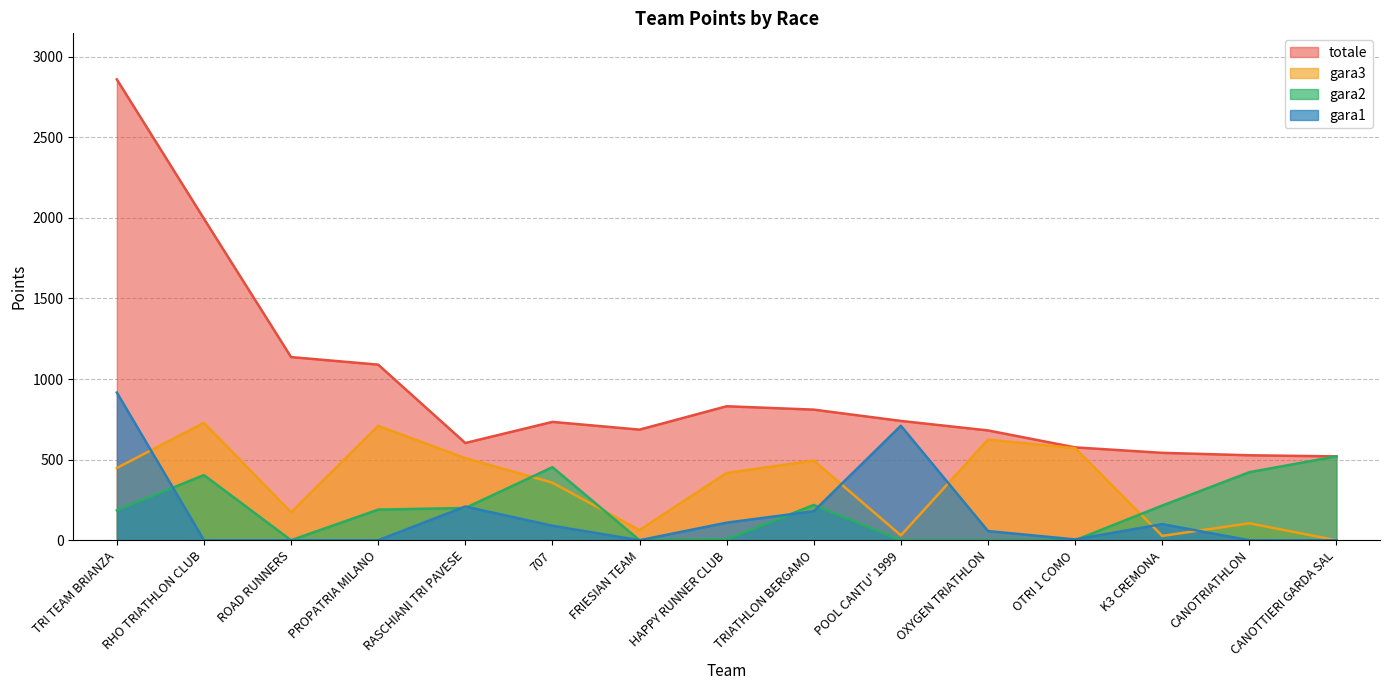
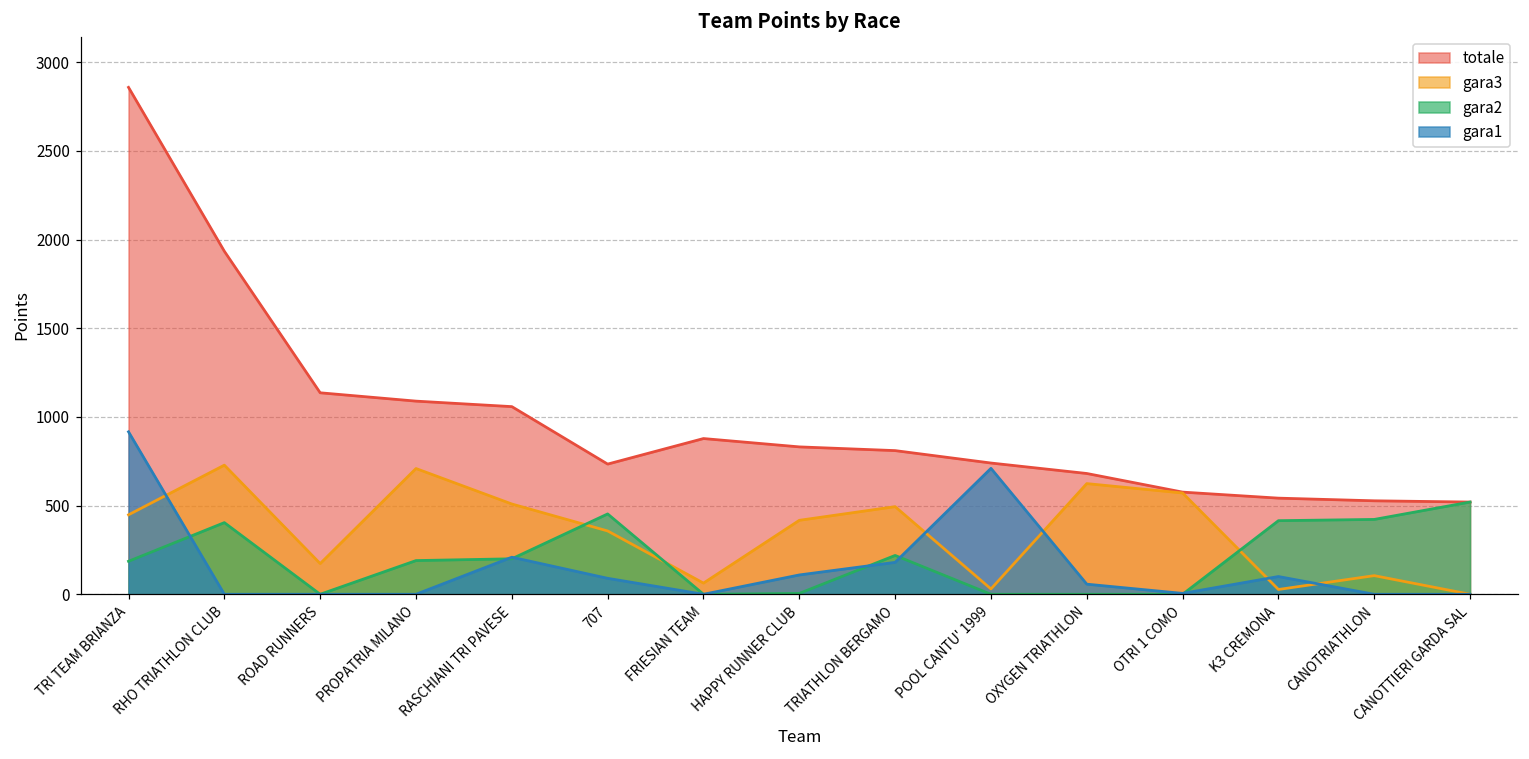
  {
    "totale": {
      "TRI TEAM BRIANZA": 2860,
-     "RHO TRIATHLON CLUB": 1990,
+     "RHO TRIATHLON CLUB": 1930,
      "ROAD RUNNERS": 1140,
      "PROPATRIA MILANO": 1090,
-     "RASCHIANI TRI PAVESE": 600,
+     "RASCHIANI TRI PAVESE": 1060,
      "707": 730,
-     "FRIESIAN TEAM": 690,
+     "FRIESIAN TEAM": 880,
      "HAPPY RUNNER CLUB": 830,
      "TRIATHLON BERGAMO": 810,
      "POOL CANTU' 1999": 740,
      "OXYGEN TRIATHLON": 680,
      "K3 CREMONA": 540,
      "CANOTRIATHLON": 530
    },
    "gara3": {
      "TRI TEAM BRIANZA": 450,
      "RHO TRIATHLON CLUB": 730,
      "ROAD RUNNERS": 170,
      "PROPATRIA MILANO": 710,
      "RASCHIANI TRI PAVESE": 510,
      "707": 360,
      "FRIESIAN TEAM": 60,
      "HAPPY RUNNER CLUB": 420,
      "TRIATHLON BERGAMO": 490,
      "POOL CANTU' 1999": 30,
      "OXYGEN TRIATHLON": 620,
      "K3 CREMONA": 30,
      "CANOTRIATHLON": 110
    },
    "gara2": {
      "TRI TEAM BRIANZA": 190,
      "RHO TRIATHLON CLUB": 400,
      "PROPATRIA MILANO": 190,
      "707": 450,
      "HAPPY RUNNER CLUB": 10,
      "TRIATHLON BERGAMO": 220,
      "POOL CANTU' 1999": 0,
      "OXYGEN TRIATHLON": 0,
-     "K3 CREMONA": 220,
+     "K3 CREMONA": 420,
      "CANOTRIATHLON": 420
    },
    "gara1": {
      "TRI TEAM BRIANZA": 920,
      "RHO TRIATHLON CLUB": 0,
      "PROPATRIA MILANO": 0,
      "707": 90,
      "HAPPY RUNNER CLUB": 110,
      "TRIATHLON BERGAMO": 180,
      "POOL CANTU' 1999": 710,
      "OXYGEN TRIATHLON": 60,
      "K3 CREMONA": 100,
      "CANOTRIATHLON": 0
    }
  }
